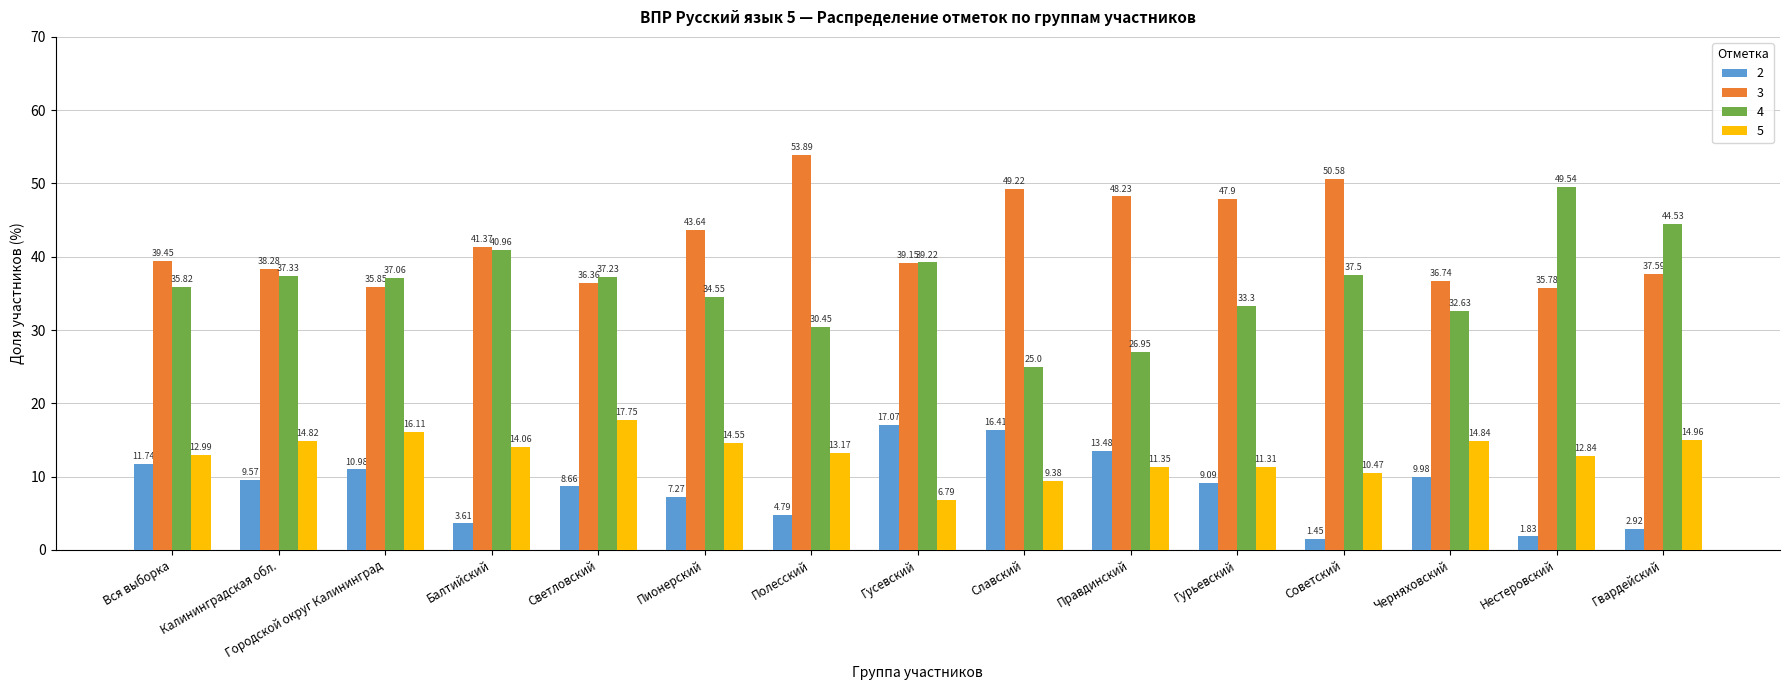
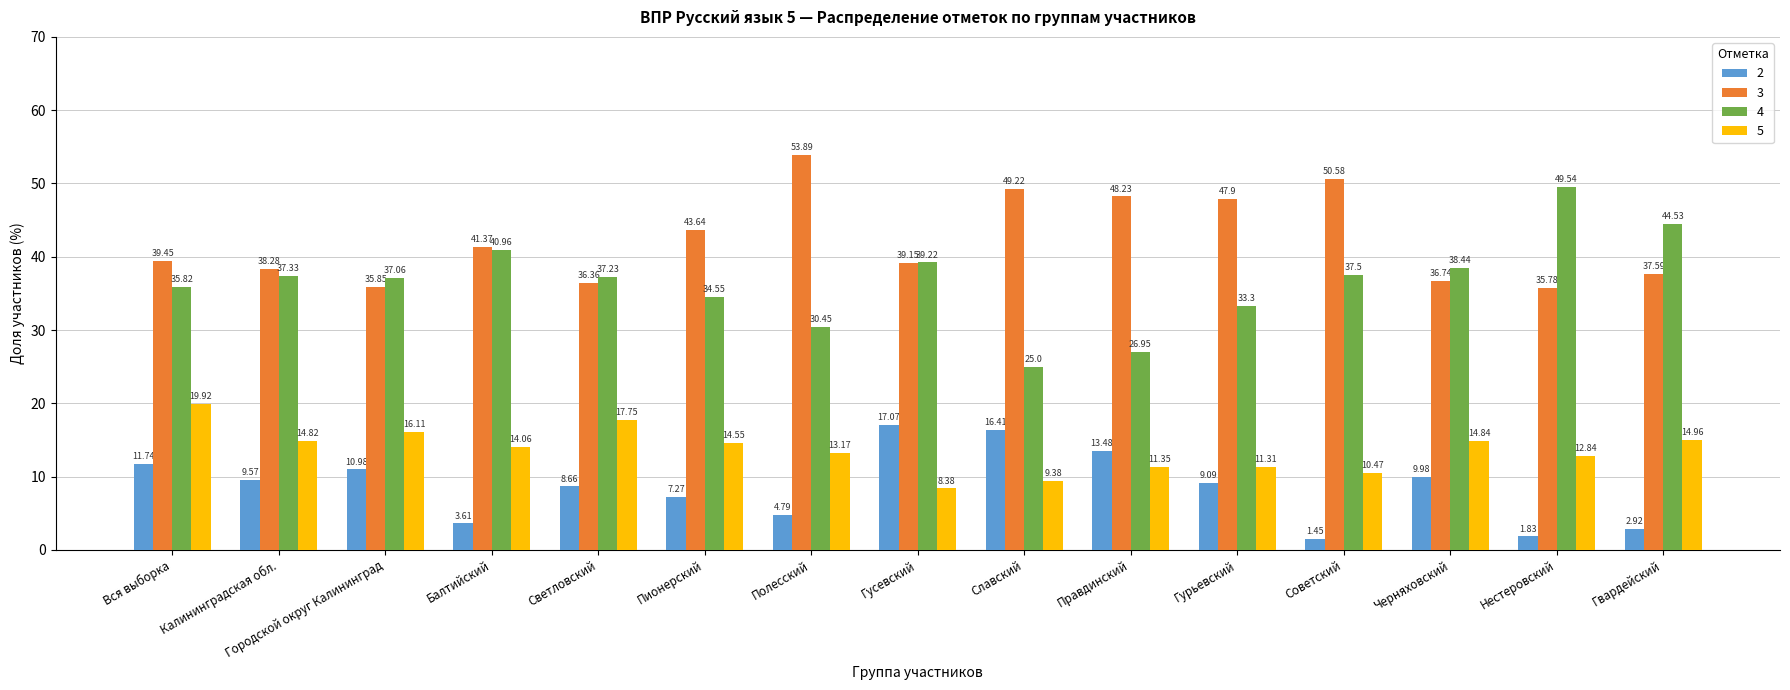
  {
    "2": {
      "Вся выборка": 11.74,
      "Калининградская обл.": 9.57,
      "Городской округ Калининград": 10.98,
      "Балтийский": 3.61,
      "Светловский": 8.66,
      "Пионерский": 7.27,
      "Полесский": 4.79,
      "Гусевский": 17.07,
      "Славский": 16.41,
      "Правдинский": 13.48,
      "Гурьевский": 9.09,
      "Советский": 1.45,
      "Черняховский": 9.98,
      "Нестеровский": 1.83,
      "Гвардейский": 2.92
    },
    "3": {
      "Вся выборка": 39.45,
      "Калининградская обл.": 38.28,
      "Городской округ Калининград": 35.85,
      "Балтийский": 41.37,
      "Светловский": 36.36,
      "Пионерский": 43.64,
      "Полесский": 53.89,
      "Славский": 49.22,
      "Правдинский": 48.23,
      "Гурьевский": 47.9,
      "Советский": 50.58,
      "Черняховский": 36.74,
      "Нестеровский": 35.78,
      "Гвардейский": 37.59
    },
    "4": {
      "Вся выборка": 35.82,
      "Калининградская обл.": 37.33,
      "Городской округ Калининград": 37.06,
      "Балтийский": 40.96,
      "Светловский": 37.23,
      "Пионерский": 34.55,
      "Полесский": 30.45,
      "Славский": 25.0,
      "Правдинский": 26.95,
      "Гурьевский": 33.3,
      "Советский": 37.5,
-     "Черняховский": 32.63,
+     "Черняховский": 38.44,
      "Нестеровский": 49.54,
      "Гвардейский": 44.53
    },
    "5": {
-     "Вся выборка": 12.99,
+     "Вся выборка": 19.92,
      "Калининградская обл.": 14.82,
      "Городской округ Калининград": 16.11,
      "Балтийский": 14.06,
      "Светловский": 17.75,
      "Пионерский": 14.55,
      "Полесский": 13.17,
-     "Гусевский": 6.79,
+     "Гусевский": 8.38,
      "Славский": 9.38,
      "Правдинский": 11.35,
      "Гурьевский": 11.31,
      "Советский": 10.47,
      "Черняховский": 14.84,
      "Нестеровский": 12.84,
      "Гвардейский": 14.96
    }
  }
